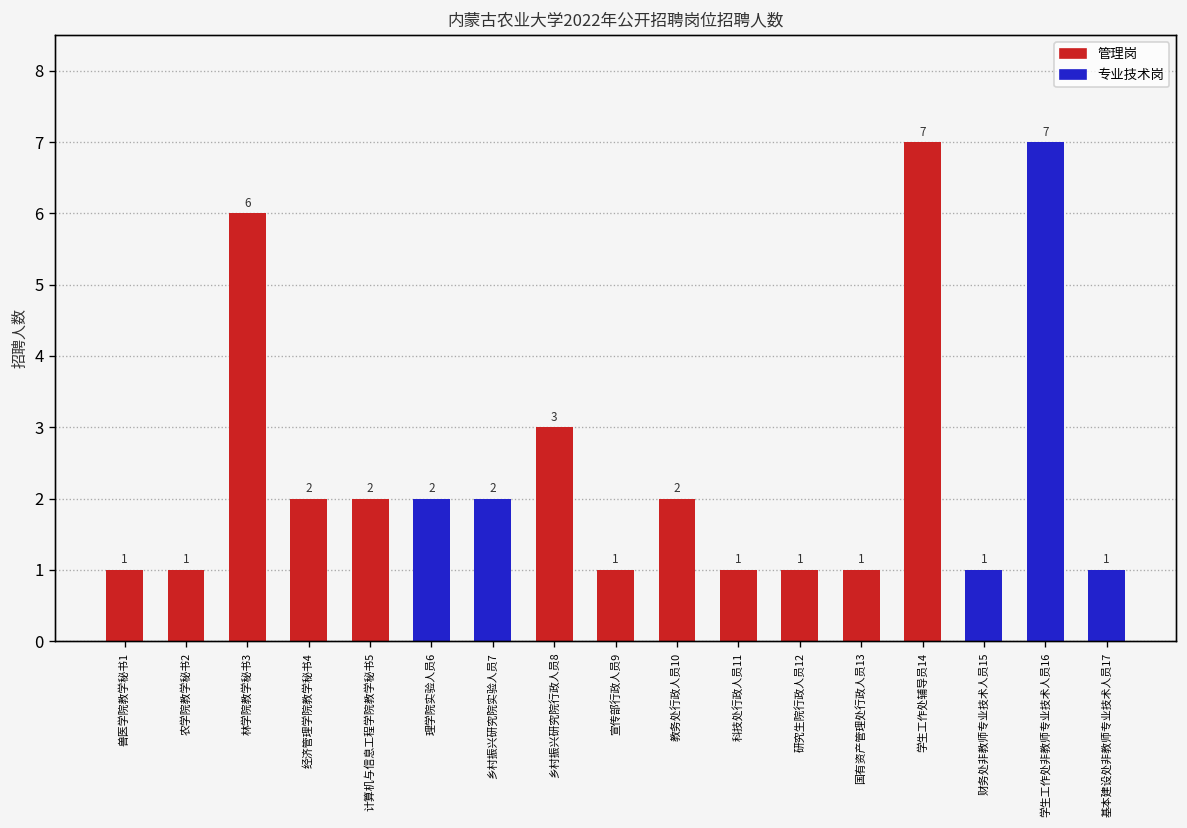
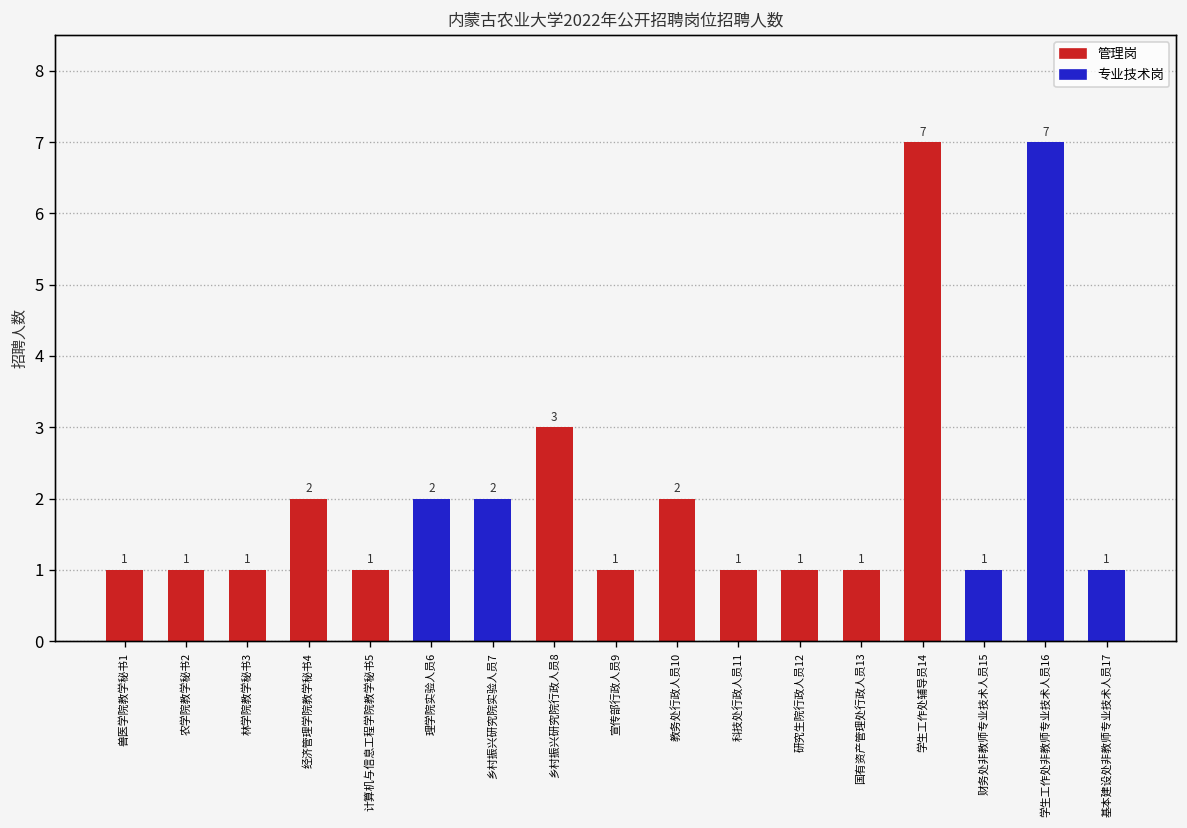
  {
    "兽医学院教学秘书1": 1,
    "农学院教学秘书2": 1,
-   "林学院教学秘书3": 6,
+   "林学院教学秘书3": 1,
    "经济管理学院教学秘书4": 2,
-   "计算机与信息工程学院教学秘书5": 2,
+   "计算机与信息工程学院教学秘书5": 1,
    "理学院实验人员6": 2,
    "乡村振兴研究院实验人员7": 2,
    "乡村振兴研究院行政人员8": 3,
    "宣传部行政人员9": 1,
    "教务处行政人员10": 2,
    "科技处行政人员11": 1,
    "研究生院行政人员12": 1,
    "国有资产管理处行政人员13": 1,
    "学生工作处辅导员14": 7,
    "财务处非教师专业技术人员15": 1,
    "学生工作处非教师专业技术人员16": 7,
    "基本建设处非教师专业技术人员17": 1
  }
